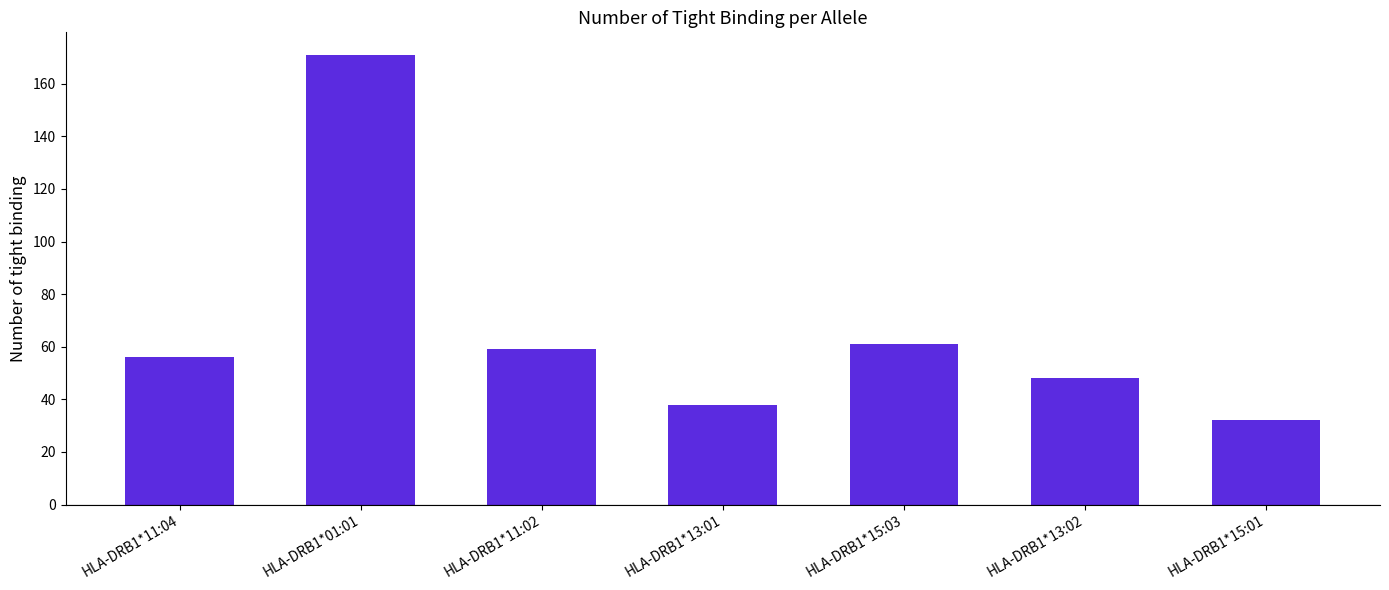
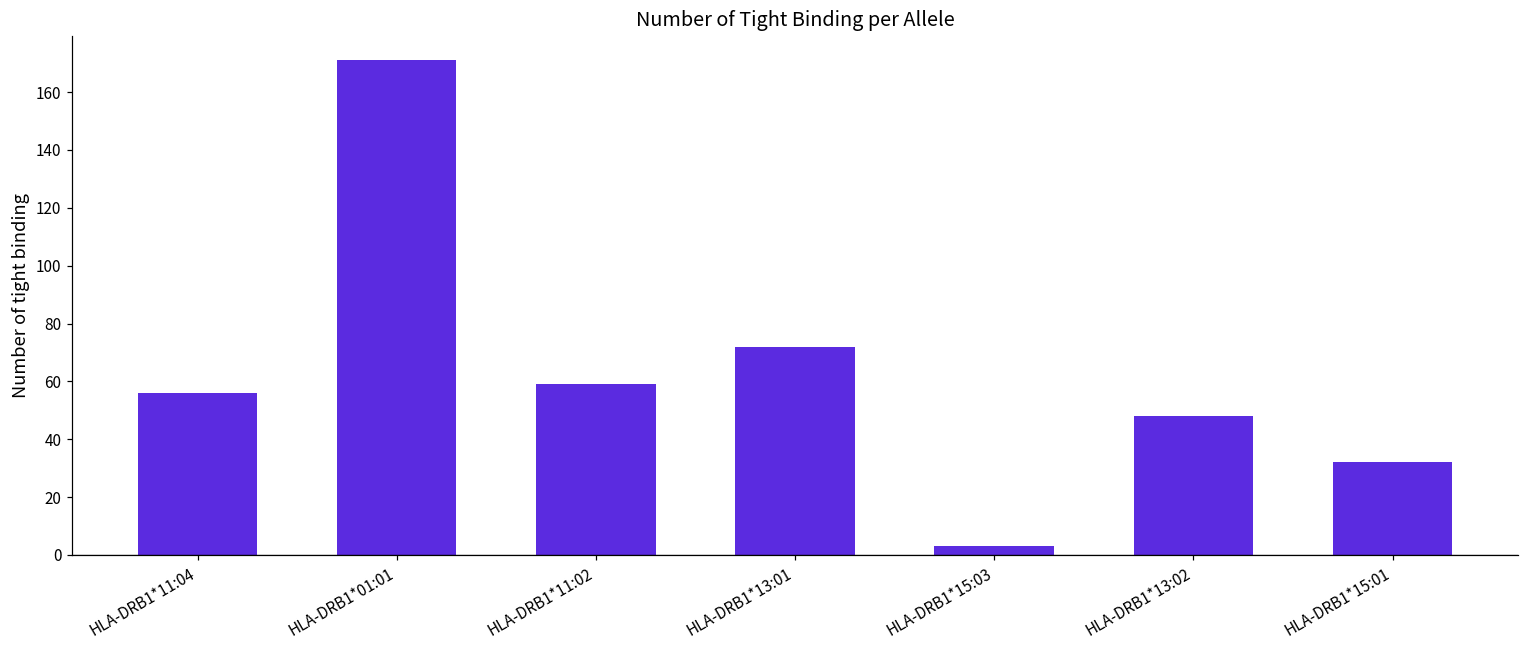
  {
    "HLA-DRB1*11:04": 56,
    "HLA-DRB1*01:01": 171,
    "HLA-DRB1*11:02": 59,
-   "HLA-DRB1*13:01": 38,
-   "HLA-DRB1*15:03": 61,
+   "HLA-DRB1*13:01": 72,
+   "HLA-DRB1*15:03": 3,
    "HLA-DRB1*13:02": 48,
    "HLA-DRB1*15:01": 32
  }
